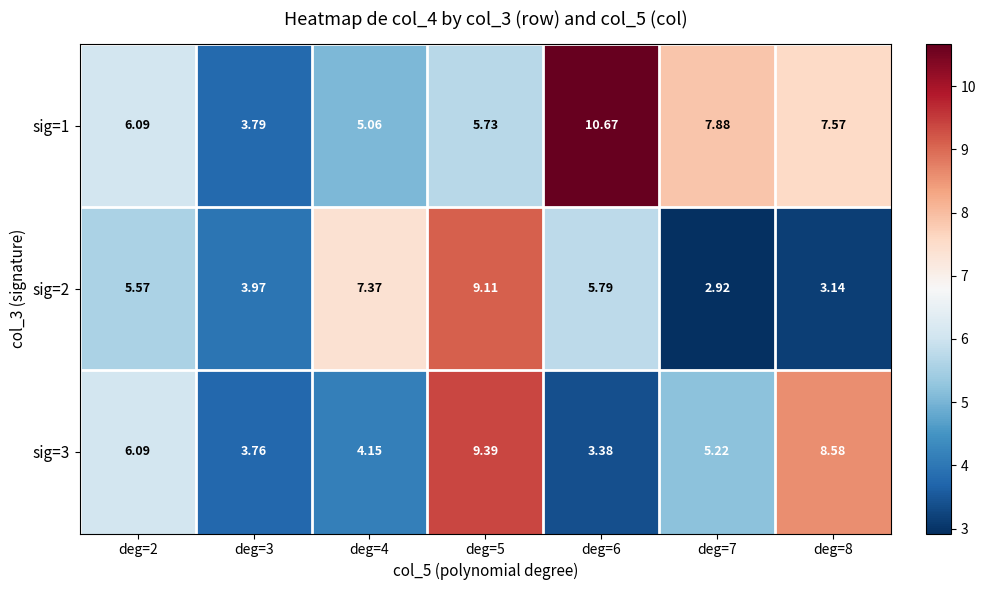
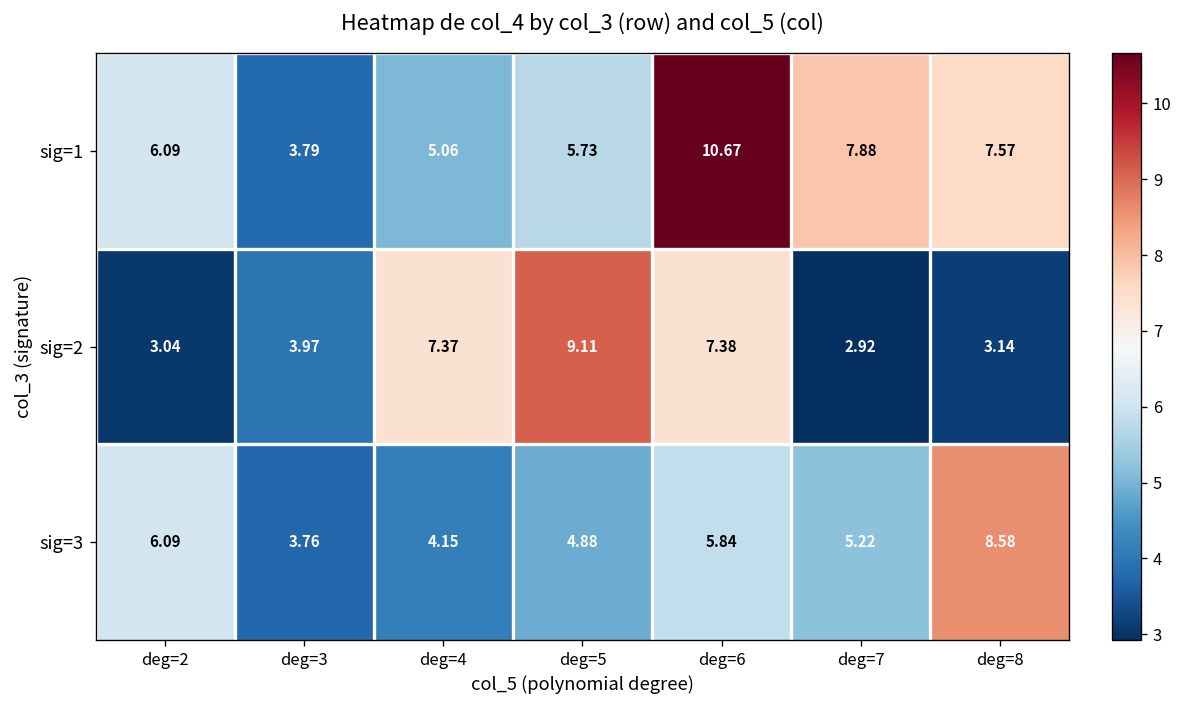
  {
    "sig=1": {
      "deg=2": 6.09,
      "deg=3": 3.79,
      "deg=4": 5.06,
      "deg=5": 5.73,
      "deg=6": 10.67,
      "deg=7": 7.88,
      "deg=8": 7.57
    },
    "sig=2": {
-     "deg=2": 5.57,
+     "deg=2": 3.04,
      "deg=3": 3.97,
      "deg=4": 7.37,
      "deg=5": 9.11,
-     "deg=6": 5.79,
+     "deg=6": 7.38,
      "deg=7": 2.92,
      "deg=8": 3.14
    },
    "sig=3": {
      "deg=2": 6.09,
      "deg=3": 3.76,
      "deg=4": 4.15,
-     "deg=5": 9.39,
-     "deg=6": 3.38,
+     "deg=5": 4.88,
+     "deg=6": 5.84,
      "deg=7": 5.22,
      "deg=8": 8.58
    }
  }
